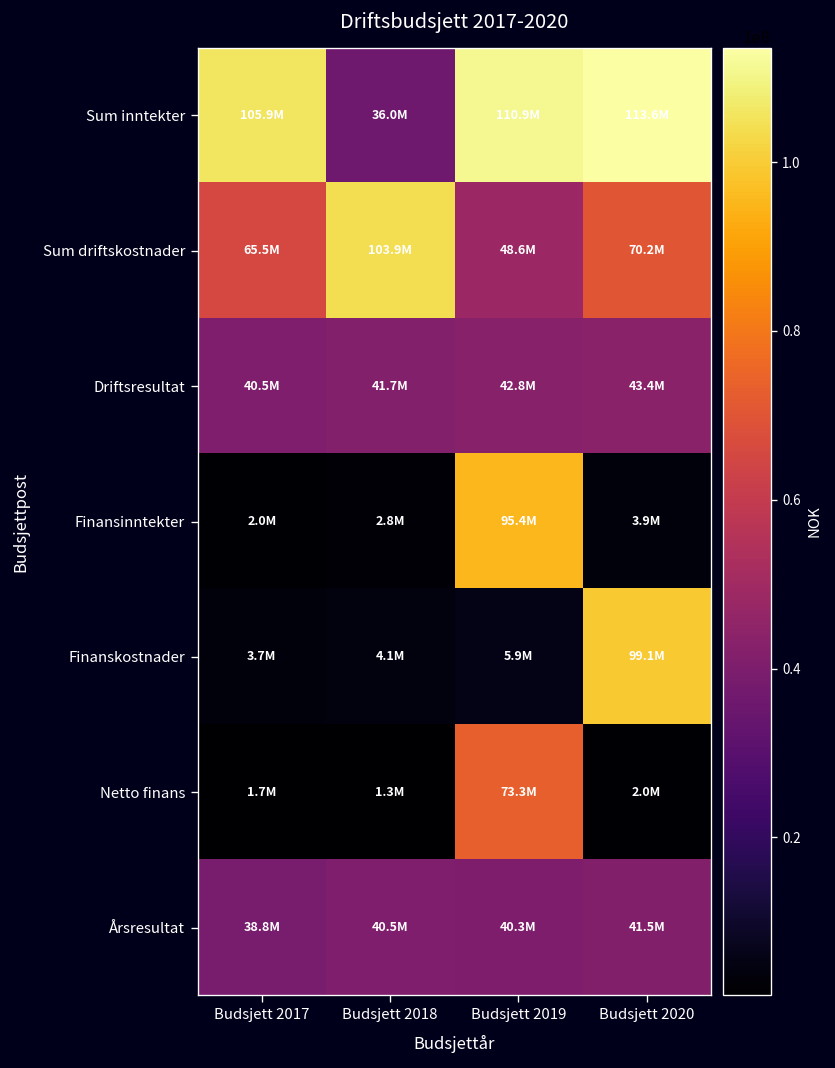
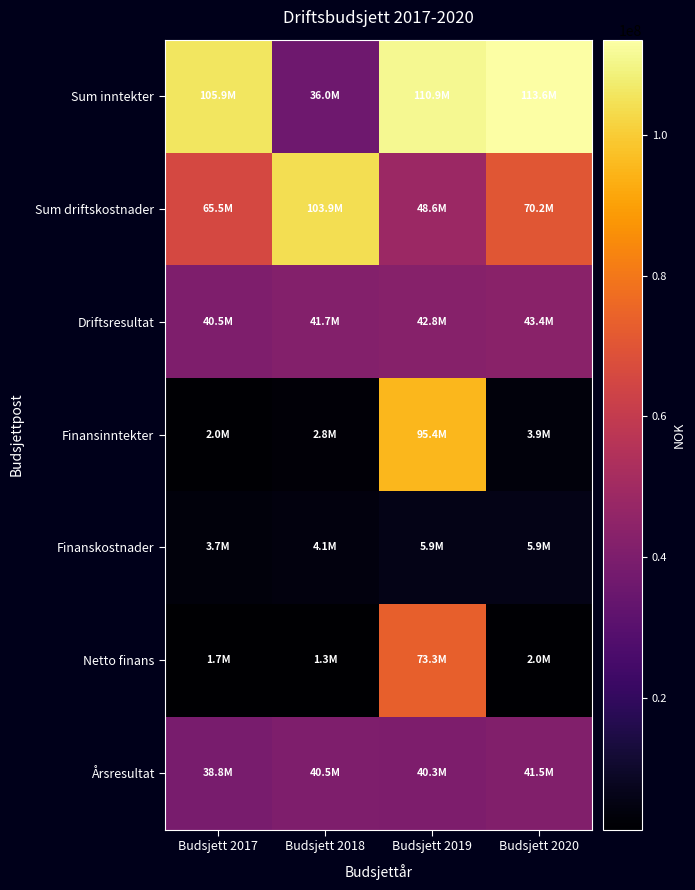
  {
    "Sum inntekter": {
      "Budsjett 2017": "105.9M",
      "Budsjett 2018": "36.0M",
      "Budsjett 2019": "110.9M",
      "Budsjett 2020": "113.6M"
    },
    "Sum driftskostnader": {
      "Budsjett 2017": "65.5M",
      "Budsjett 2018": "103.9M",
      "Budsjett 2019": "48.6M",
      "Budsjett 2020": "70.2M"
    },
    "Driftsresultat": {
      "Budsjett 2017": "40.5M",
      "Budsjett 2018": "41.7M",
      "Budsjett 2019": "42.8M",
      "Budsjett 2020": "43.4M"
    },
    "Finansinntekter": {
      "Budsjett 2017": "2.0M",
      "Budsjett 2018": "2.8M",
      "Budsjett 2019": "95.4M",
      "Budsjett 2020": "3.9M"
    },
    "Finanskostnader": {
      "Budsjett 2017": "3.7M",
      "Budsjett 2018": "4.1M",
      "Budsjett 2019": "5.9M",
-     "Budsjett 2020": "99.1M"
+     "Budsjett 2020": "5.9M"
    },
    "Netto finans": {
      "Budsjett 2017": "1.7M",
      "Budsjett 2018": "1.3M",
      "Budsjett 2019": "73.3M",
      "Budsjett 2020": "2.0M"
    },
    "Årsresultat": {
      "Budsjett 2017": "38.8M",
      "Budsjett 2018": "40.5M",
      "Budsjett 2019": "40.3M",
      "Budsjett 2020": "41.5M"
    }
  }
